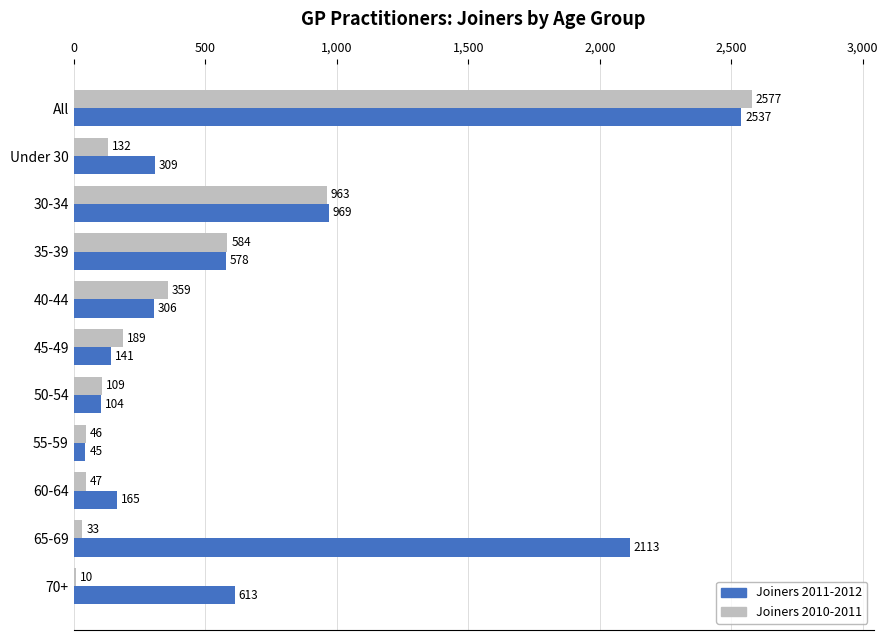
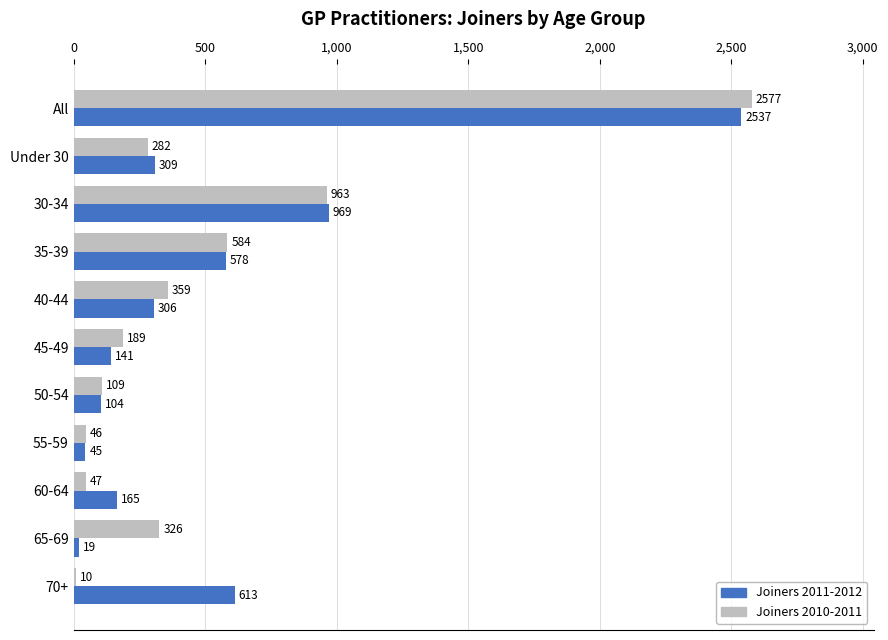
  {
    "Joiners 2011-2012": {
      "All": 2537,
      "Under 30": 309,
      "30-34": 969,
      "35-39": 578,
      "40-44": 306,
      "45-49": 141,
      "50-54": 104,
      "55-59": 45,
      "60-64": 165,
-     "65-69": 2113,
+     "65-69": 19,
      "70+": 613
    },
    "Joiners 2010-2011": {
      "All": 2577,
-     "Under 30": 132,
+     "Under 30": 282,
      "30-34": 963,
      "35-39": 584,
      "40-44": 359,
      "45-49": 189,
      "50-54": 109,
      "55-59": 46,
      "60-64": 47,
-     "65-69": 33,
+     "65-69": 326,
      "70+": 10
    }
  }
